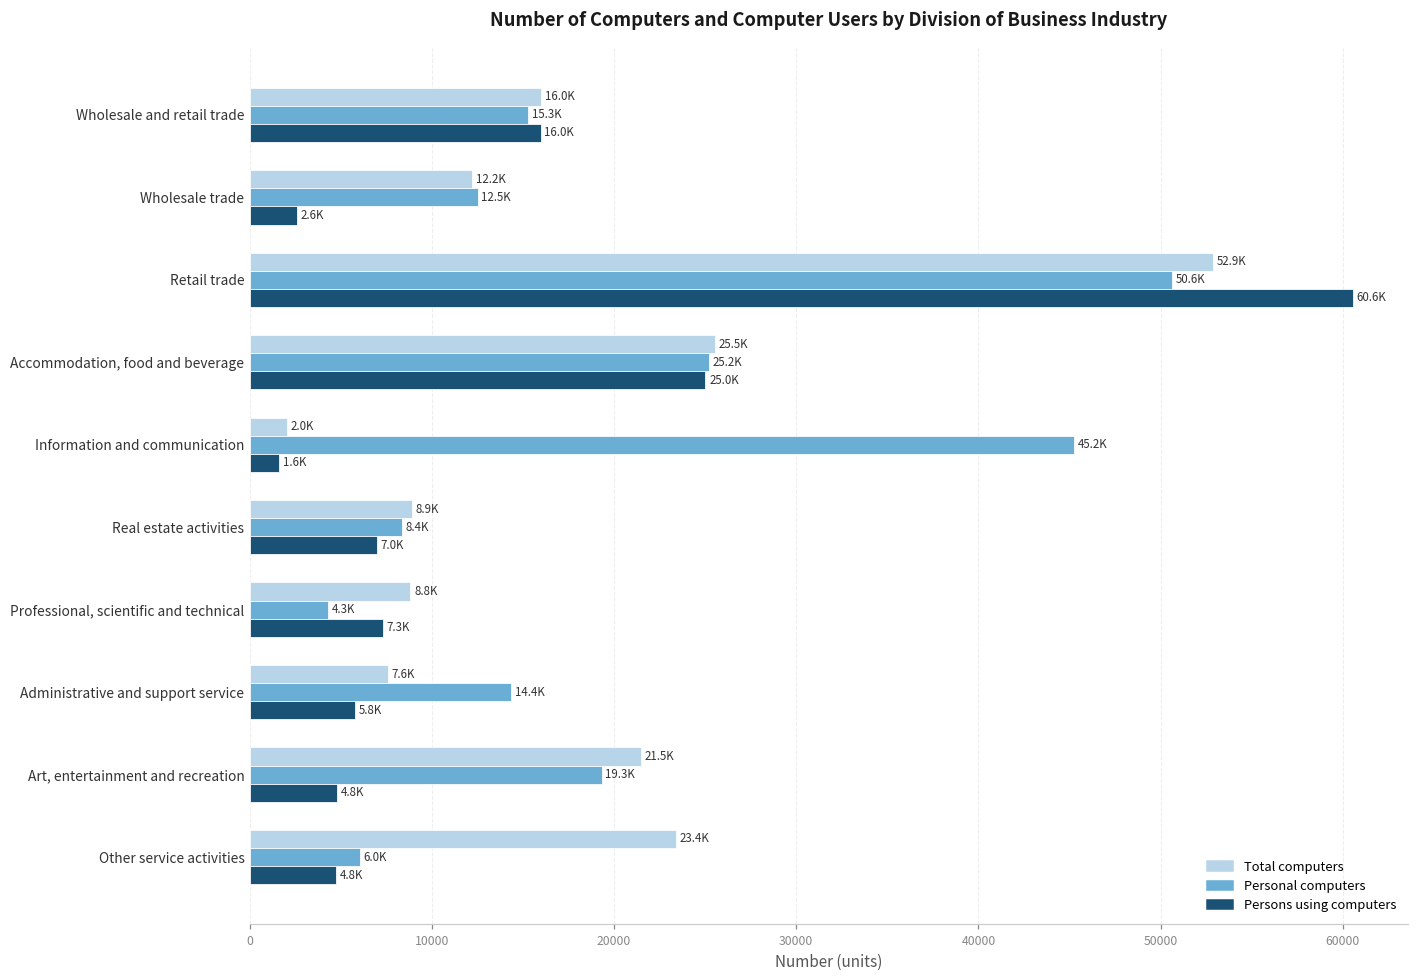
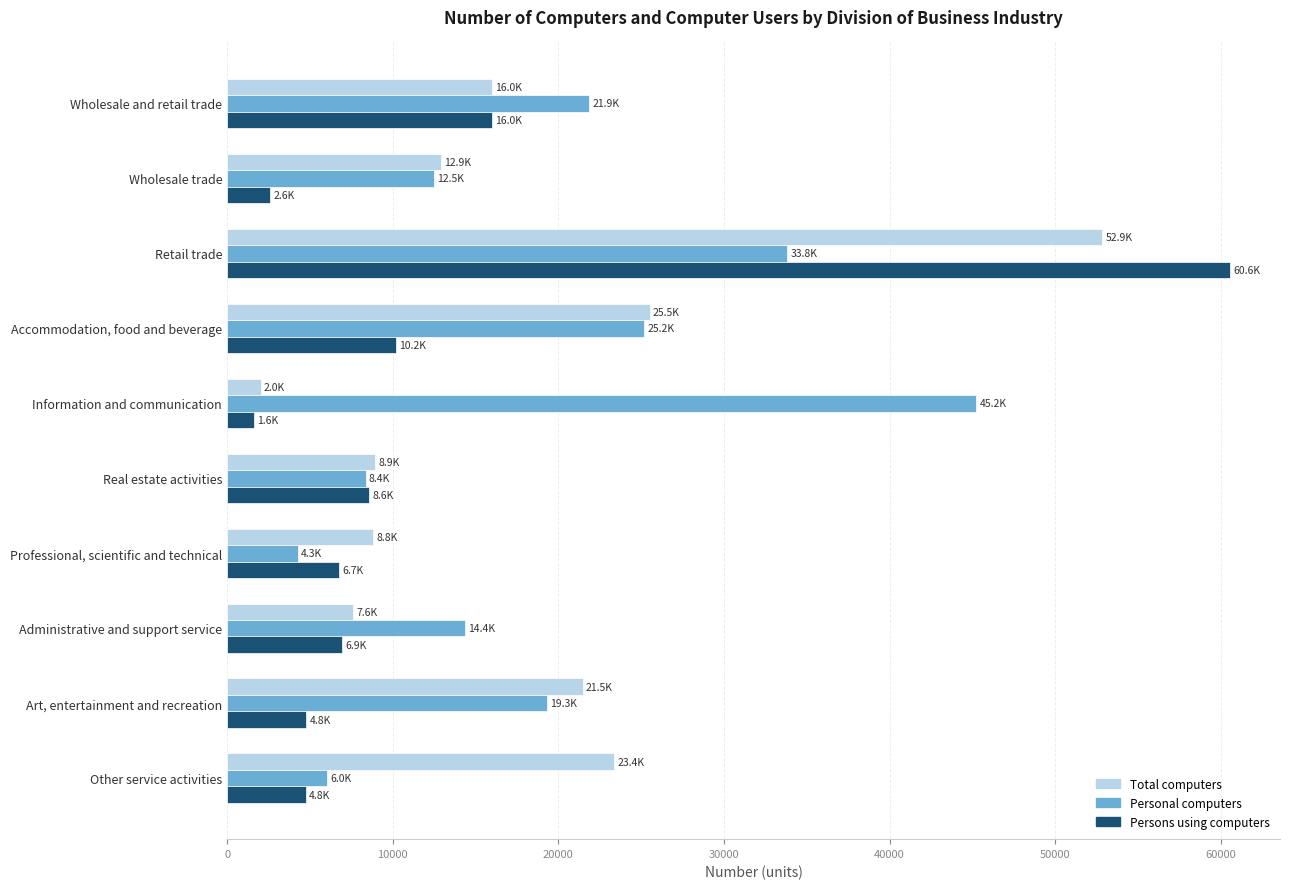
  {
    "Total computers": {
      "Wholesale and retail trade": "16.0K",
-     "Wholesale trade": "12.2K",
+     "Wholesale trade": "12.9K",
      "Retail trade": "52.9K",
      "Accommodation, food and beverage": "25.5K",
      "Information and communication": "2.0K",
      "Real estate activities": "8.9K",
      "Professional, scientific and technical": "8.8K",
      "Administrative and support service": "7.6K",
      "Art, entertainment and recreation": "21.5K",
      "Other service activities": "23.4K"
    },
    "Personal computers": {
-     "Wholesale and retail trade": "15.3K",
+     "Wholesale and retail trade": "21.9K",
      "Wholesale trade": "12.5K",
-     "Retail trade": "50.6K",
+     "Retail trade": "33.8K",
      "Accommodation, food and beverage": "25.2K",
      "Information and communication": "45.2K",
      "Real estate activities": "8.4K",
      "Professional, scientific and technical": "4.3K",
      "Administrative and support service": "14.4K",
      "Art, entertainment and recreation": "19.3K",
      "Other service activities": "6.0K"
    },
    "Persons using computers": {
      "Wholesale and retail trade": "16.0K",
      "Wholesale trade": "2.6K",
      "Retail trade": "60.6K",
-     "Accommodation, food and beverage": "25.0K",
+     "Accommodation, food and beverage": "10.2K",
      "Information and communication": "1.6K",
-     "Real estate activities": "7.0K",
-     "Professional, scientific and technical": "7.3K",
-     "Administrative and support service": "5.8K",
+     "Real estate activities": "8.6K",
+     "Professional, scientific and technical": "6.7K",
+     "Administrative and support service": "6.9K",
      "Art, entertainment and recreation": "4.8K",
      "Other service activities": "4.8K"
    }
  }
